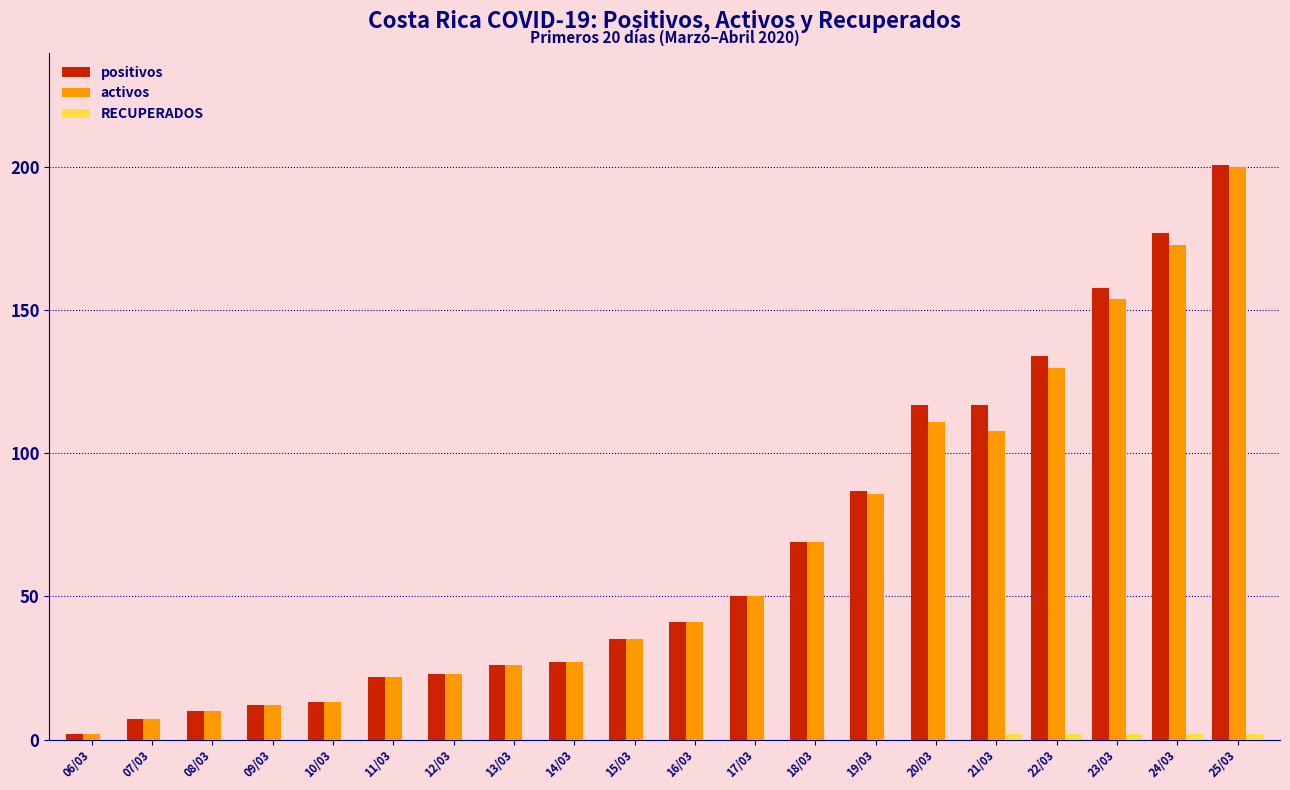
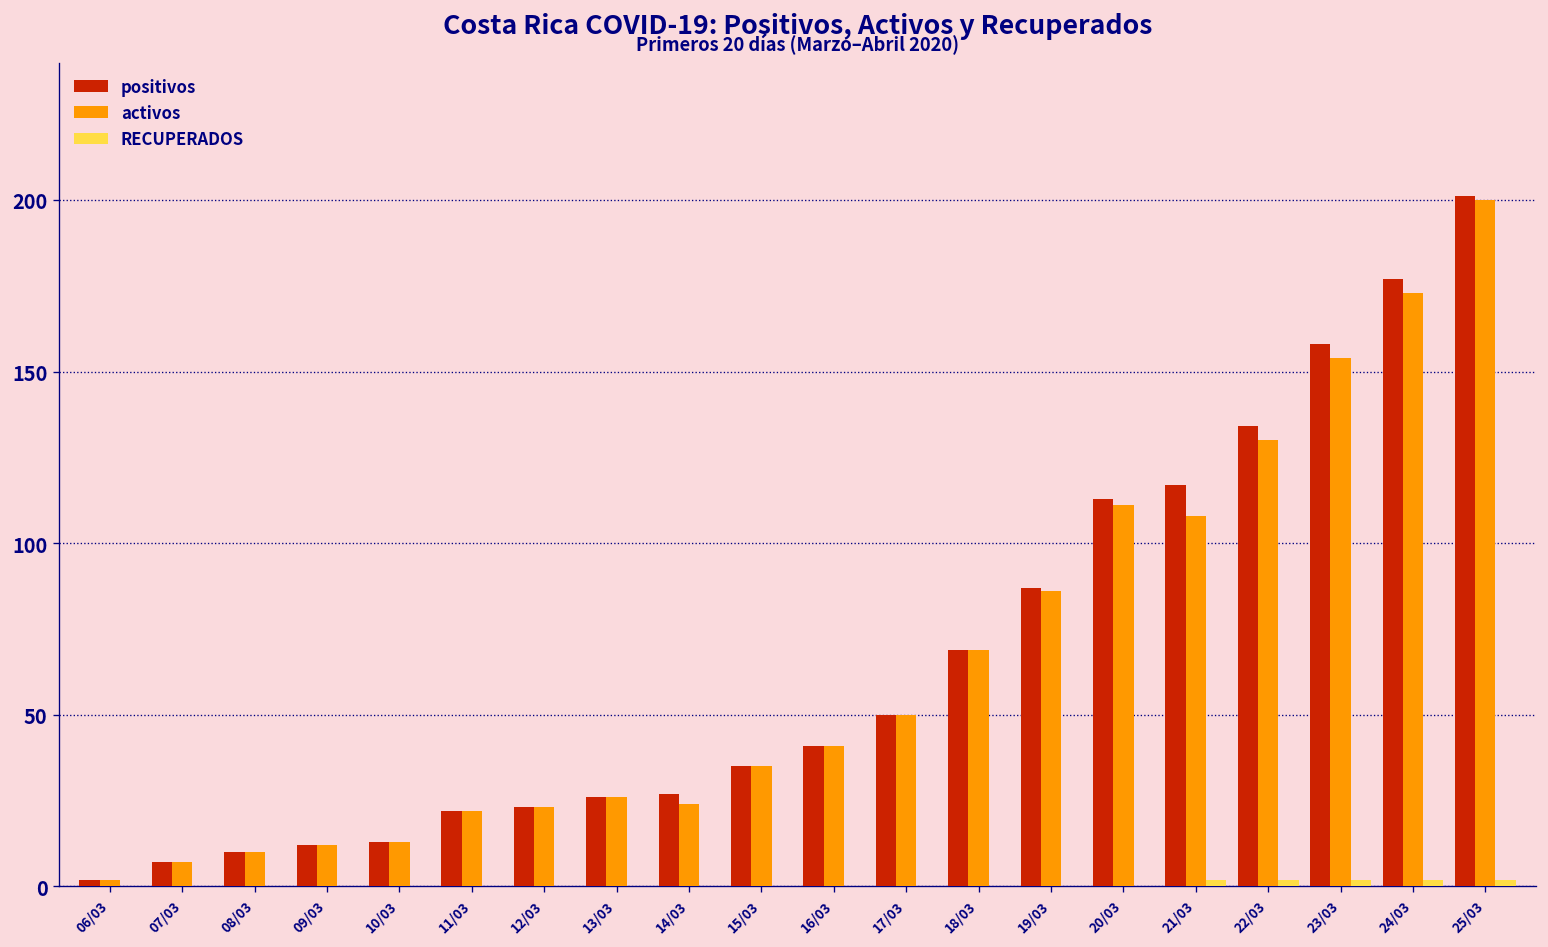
  {
    "positivos": {
      "06/03": 2,
      "07/03": 7,
      "08/03": 10,
      "09/03": 12,
      "10/03": 13,
      "11/03": 22,
      "12/03": 23,
      "13/03": 26,
      "14/03": 27,
      "15/03": 35,
      "16/03": 41,
      "17/03": 50,
      "18/03": 69,
      "19/03": 87,
-     "20/03": 117,
+     "20/03": 113,
      "21/03": 117,
      "22/03": 134,
      "23/03": 158,
      "24/03": 177,
      "25/03": 201
    },
    "activos": {
      "06/03": 2,
      "07/03": 7,
      "08/03": 10,
      "09/03": 12,
      "10/03": 13,
      "11/03": 22,
      "12/03": 23,
      "13/03": 26,
-     "14/03": 27,
+     "14/03": 24,
      "15/03": 35,
      "16/03": 41,
      "17/03": 50,
      "18/03": 69,
      "19/03": 86,
      "20/03": 111,
      "21/03": 108,
      "22/03": 130,
      "23/03": 154,
      "24/03": 173,
      "25/03": 200
    },
    "RECUPERADOS": {
      "06/03": 0,
      "07/03": 0,
      "08/03": 0,
      "09/03": 0,
      "10/03": 0,
      "11/03": 0,
      "12/03": 0,
      "13/03": 0,
      "14/03": 0,
      "15/03": 0,
      "16/03": 0,
      "17/03": 0,
      "18/03": 0,
      "19/03": 0,
      "20/03": 0,
      "21/03": 2,
      "22/03": 2,
      "23/03": 2,
      "24/03": 2,
      "25/03": 2
    }
  }
